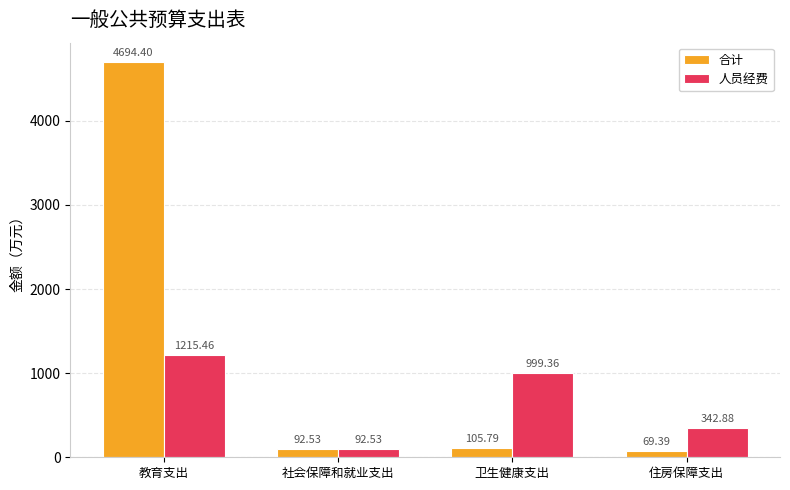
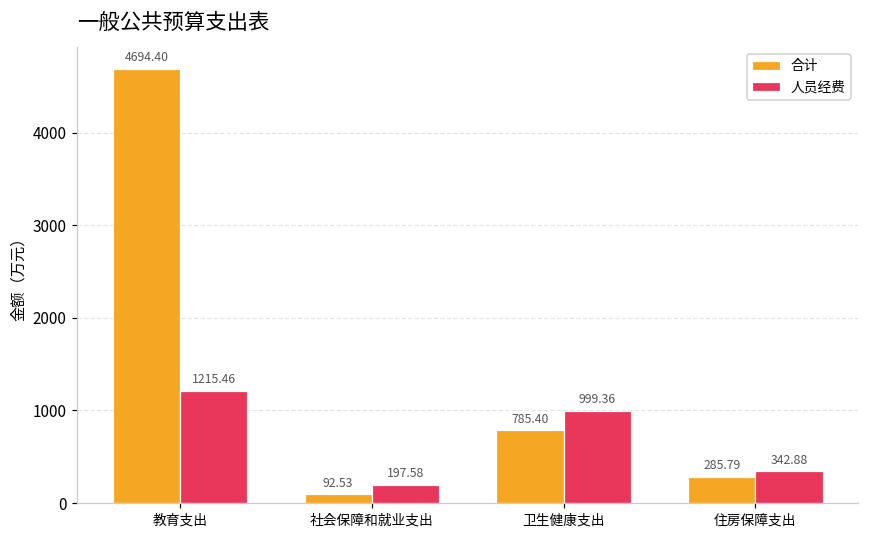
  {
    "合计": {
      "教育支出": 4694.40,
      "社会保障和就业支出": 92.53,
-     "卫生健康支出": 105.79,
-     "住房保障支出": 69.39
+     "卫生健康支出": 785.40,
+     "住房保障支出": 285.79
    },
    "人员经费": {
      "教育支出": 1215.46,
-     "社会保障和就业支出": 92.53,
+     "社会保障和就业支出": 197.58,
      "卫生健康支出": 999.36,
      "住房保障支出": 342.88
    }
  }
